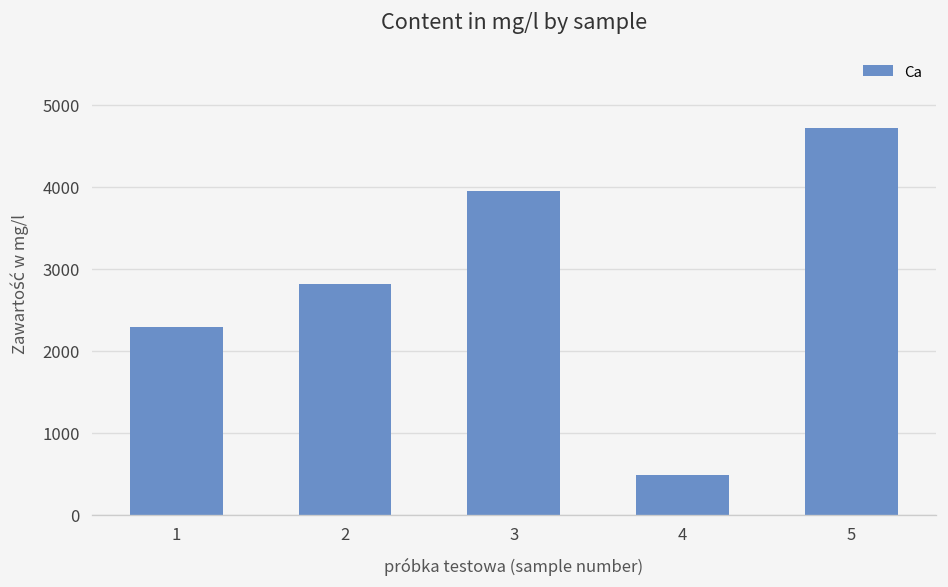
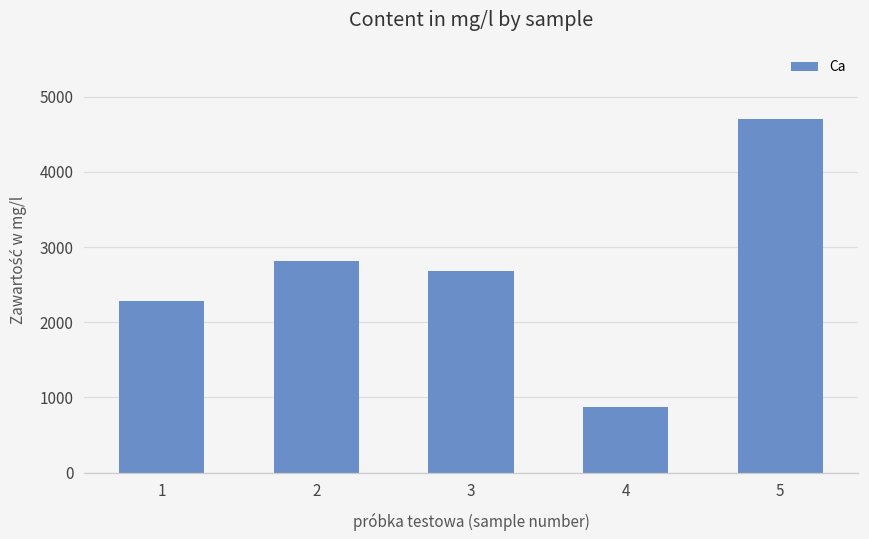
  {
    "1": 2300,
    "2": 2800,
-   "3": 4000,
-   "4": 500,
+   "3": 2700,
+   "4": 900,
    "5": 4700
  }
